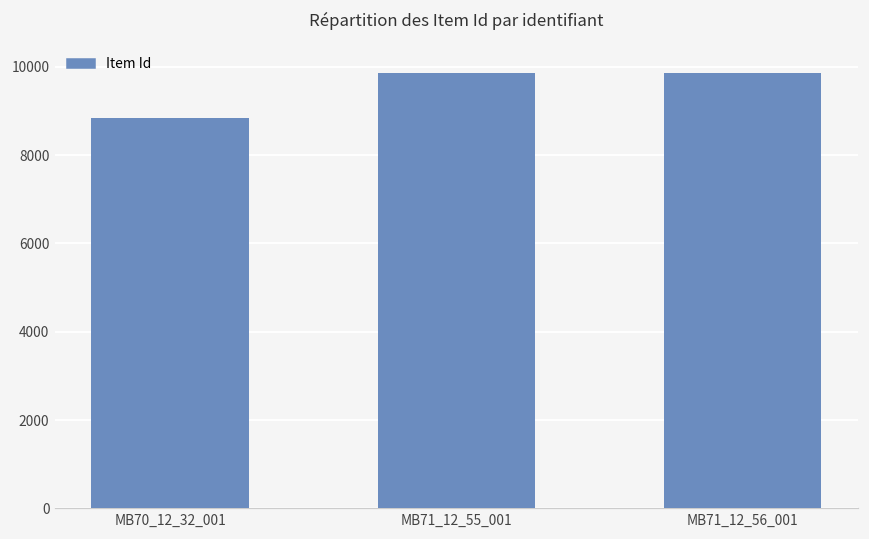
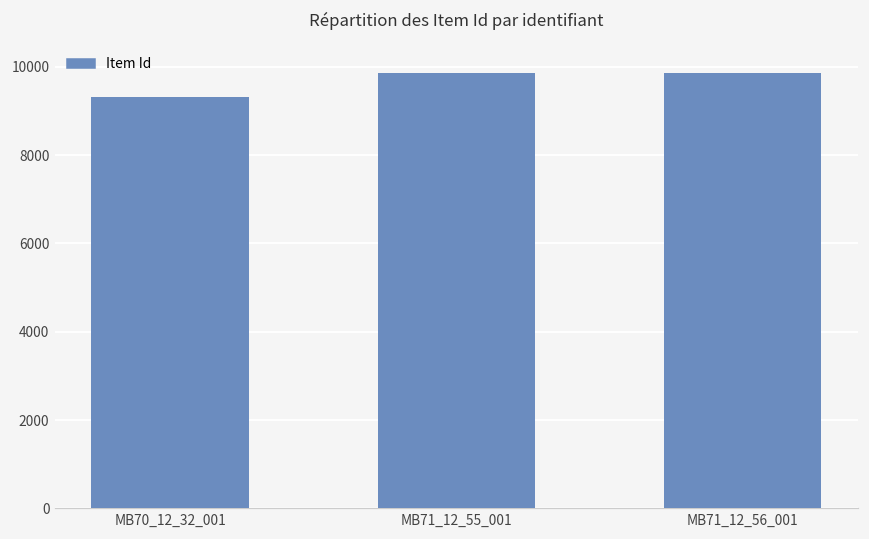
  {
-   "MB70_12_32_001": 8800,
+   "MB70_12_32_001": 9300,
    "MB71_12_55_001": 9900,
    "MB71_12_56_001": 9900
  }
